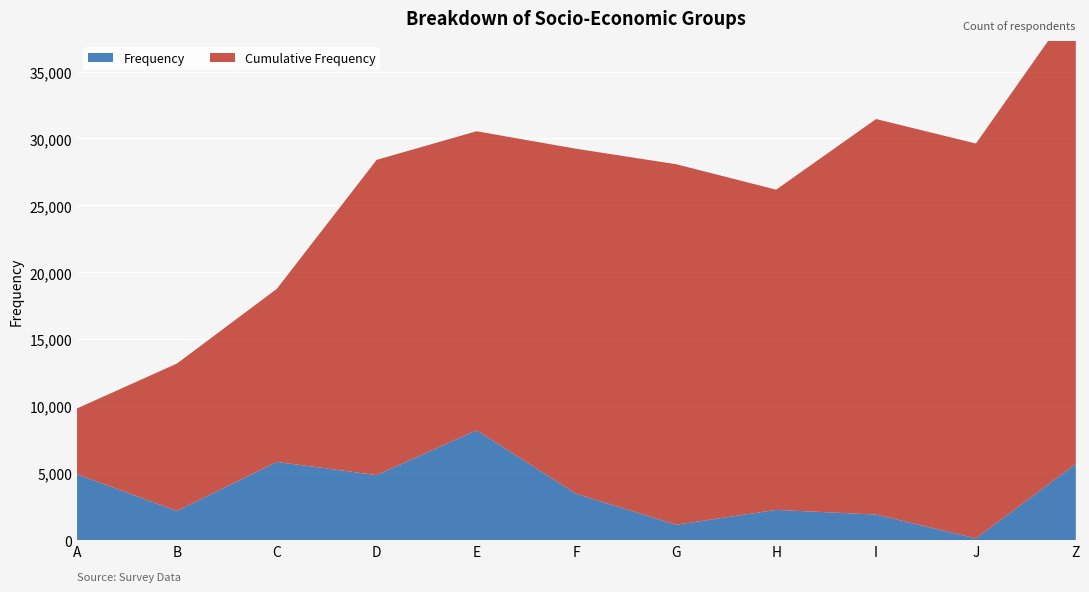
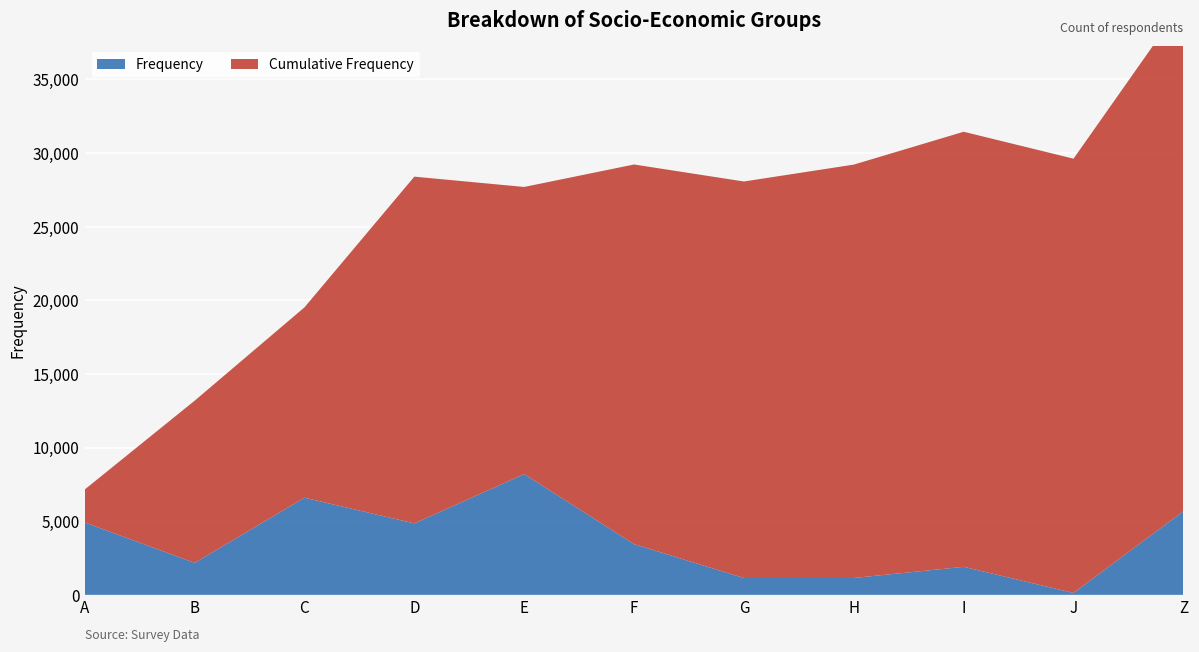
  {
    "Frequency": {
      "A": "4,900",
      "B": "2,200",
-     "C": "5,800",
+     "C": "6,600",
      "D": "4,900",
      "E": "8,200",
      "F": "3,400",
      "G": "1,100",
-     "H": "2,300",
+     "H": "1,100",
      "I": "1,900",
      "Z": "5,700"
    },
    "Cumulative Frequency": {
-     "A": "4,900",
+     "A": "2,200",
      "B": "11,000",
      "C": "12,900",
      "D": "23,600",
-     "E": "22,300",
+     "E": "19,500",
      "F": "25,800",
      "G": "26,900",
-     "H": "23,900",
+     "H": "28,100",
      "I": "29,500",
      "J": "29,500"
    }
  }
